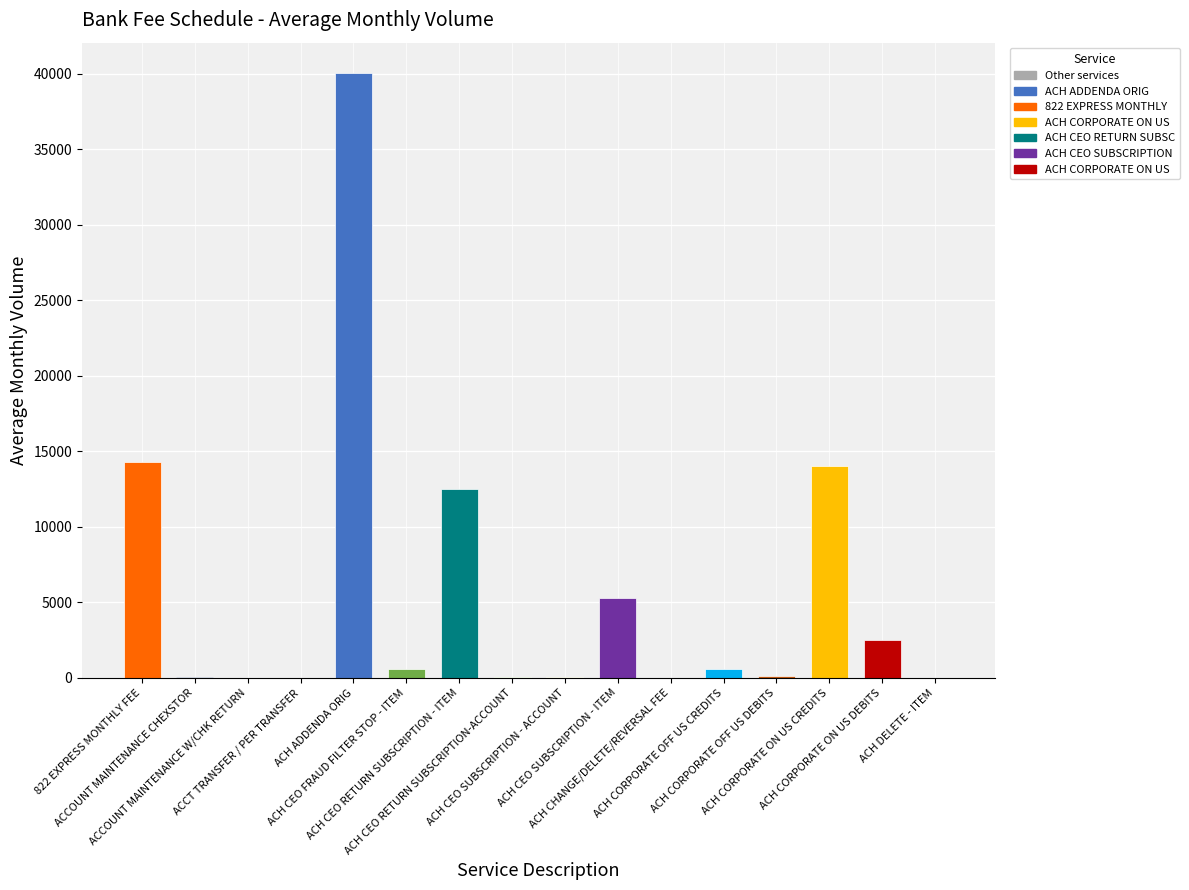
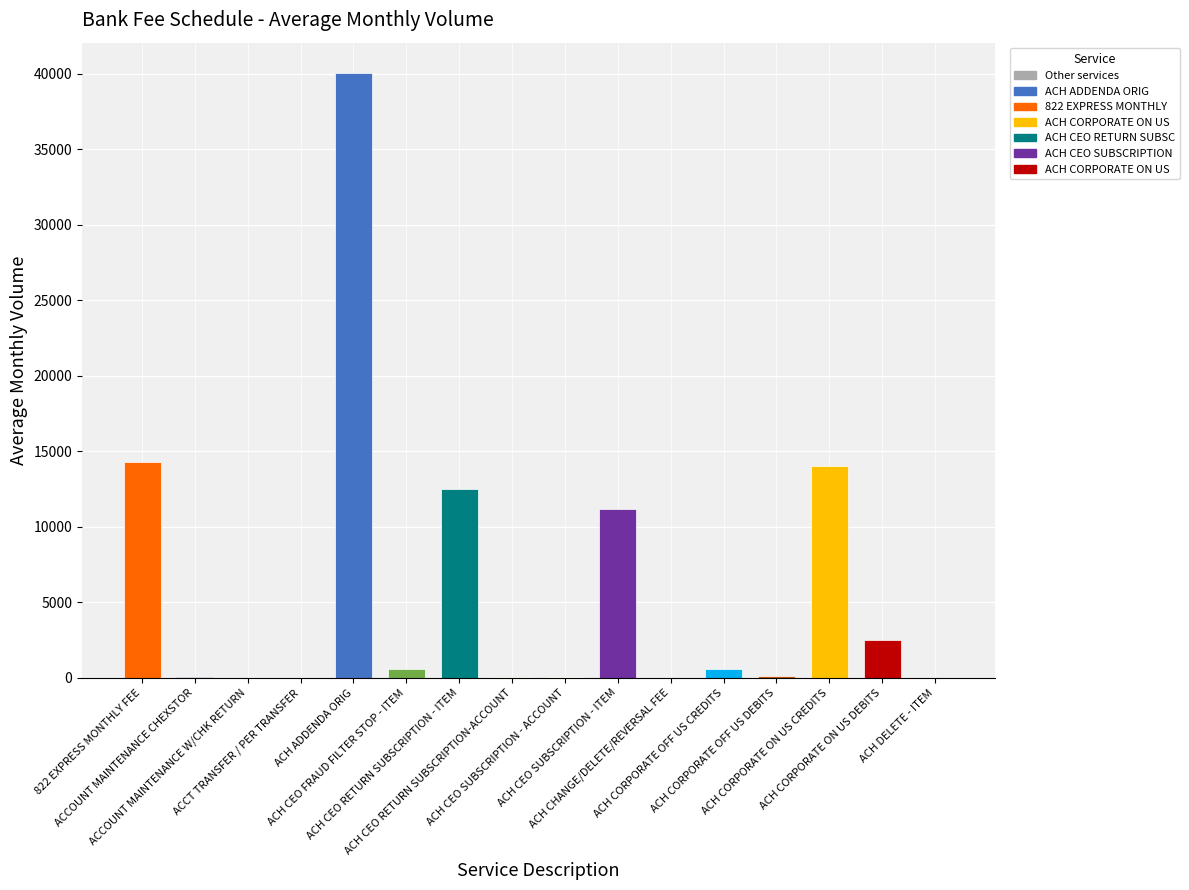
  {
    "822 EXPRESS MONTHLY FEE": 14300,
    "ACH ADDENDA ORIG": 40100,
    "ACH CEO FRAUD FILTER STOP - ITEM": 600,
    "ACH CEO RETURN SUBSCRIPTION - ITEM": 12500,
-   "ACH CEO SUBSCRIPTION - ITEM": 5300,
+   "ACH CEO SUBSCRIPTION - ITEM": 11200,
    "ACH CORPORATE OFF US CREDITS": 600,
    "ACH CORPORATE ON US CREDITS": 14000,
    "ACH CORPORATE ON US DEBITS": 2500
  }
